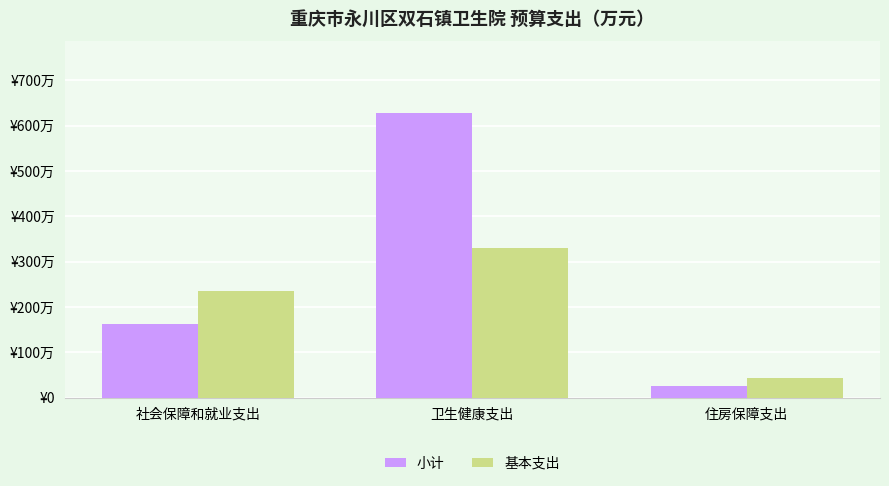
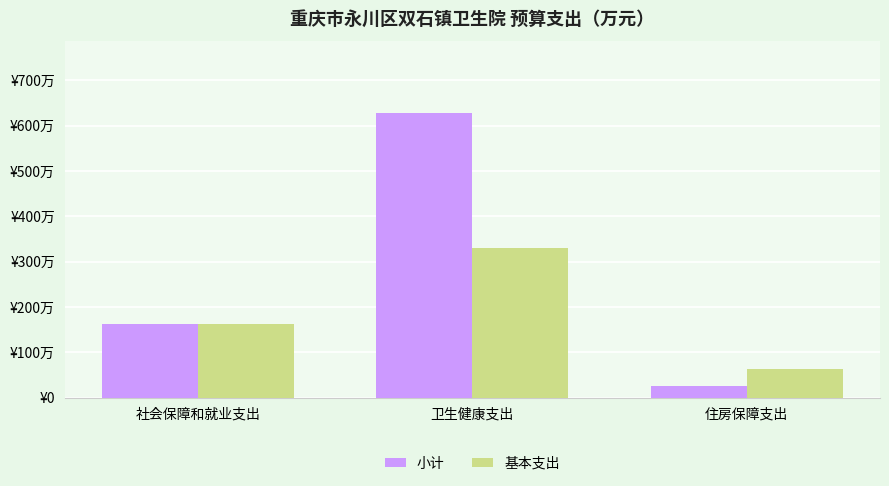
  {
    "小计": {
      "社会保障和就业支出": "¥160万",
      "卫生健康支出": "¥630万",
      "住房保障支出": "¥30万"
    },
    "基本支出": {
-     "社会保障和就业支出": "¥230万",
+     "社会保障和就业支出": "¥160万",
      "卫生健康支出": "¥330万",
-     "住房保障支出": "¥40万"
+     "住房保障支出": "¥60万"
    }
  }
